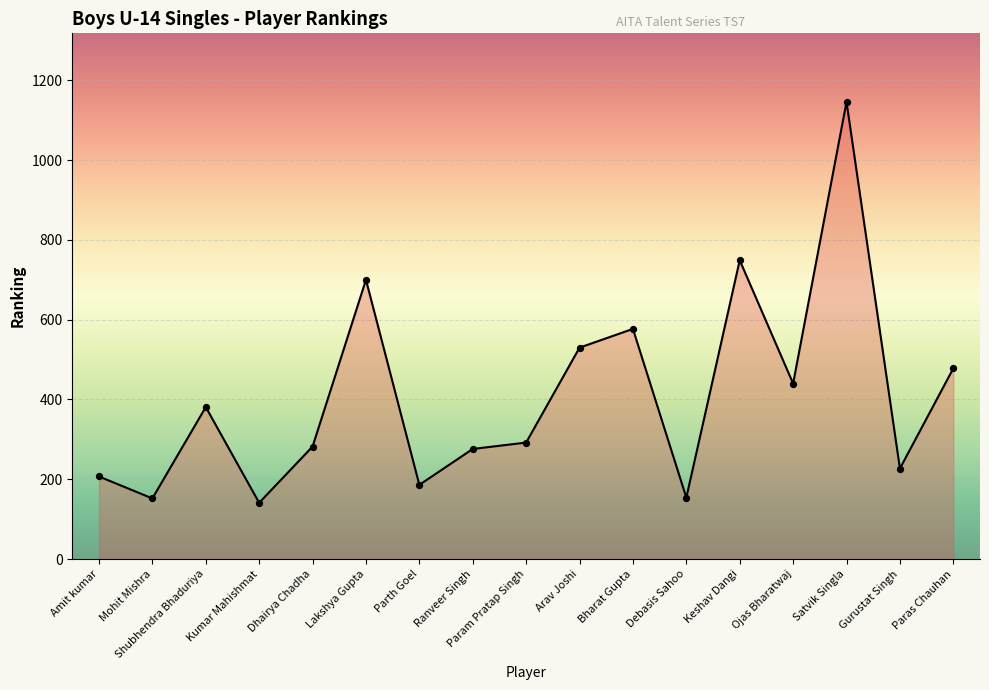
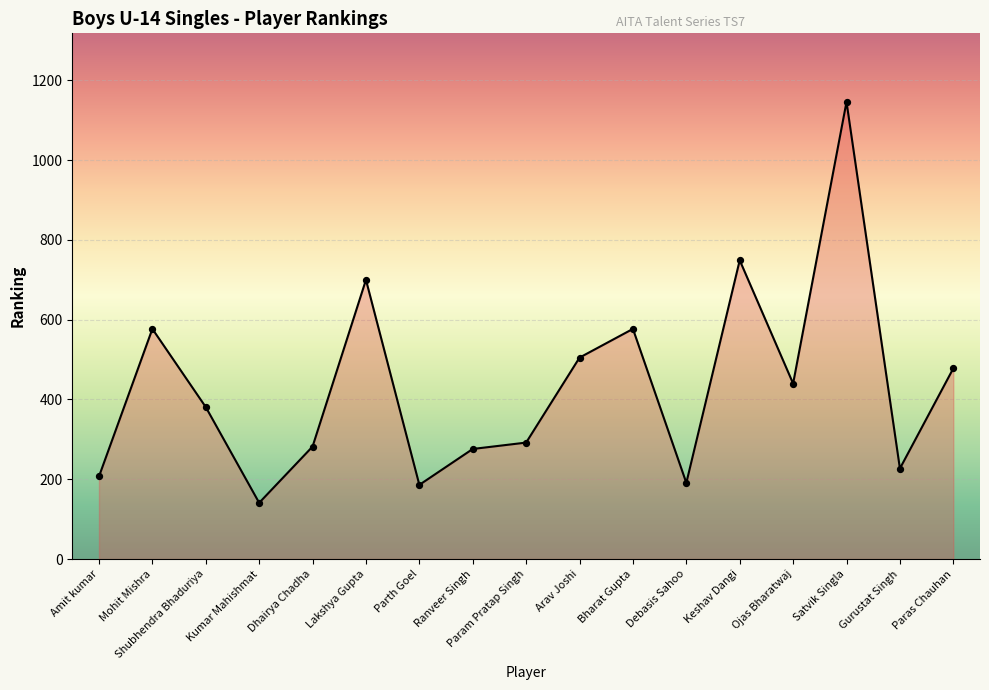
  {
    "Amit kumar": 210,
-   "Mohit Mishra": 150,
+   "Mohit Mishra": 580,
    "Shubhendra Bhaduriya": 380,
    "Kumar Mahishmat": 140,
    "Dhairya Chadha": 280,
    "Lakshya Gupta": 700,
    "Parth Goel": 190,
    "Ranveer Singh": 280,
    "Param Pratap Singh": 290,
-   "Arav Joshi": 530,
+   "Arav Joshi": 510,
    "Bharat Gupta": 580,
-   "Debasis Sahoo": 150,
+   "Debasis Sahoo": 190,
    "Keshav Dangi": 750,
    "Ojas Bharatwaj": 440,
    "Satvik Singla": 1150,
    "Gurustat Singh": 230,
    "Paras Chauhan": 480
  }
